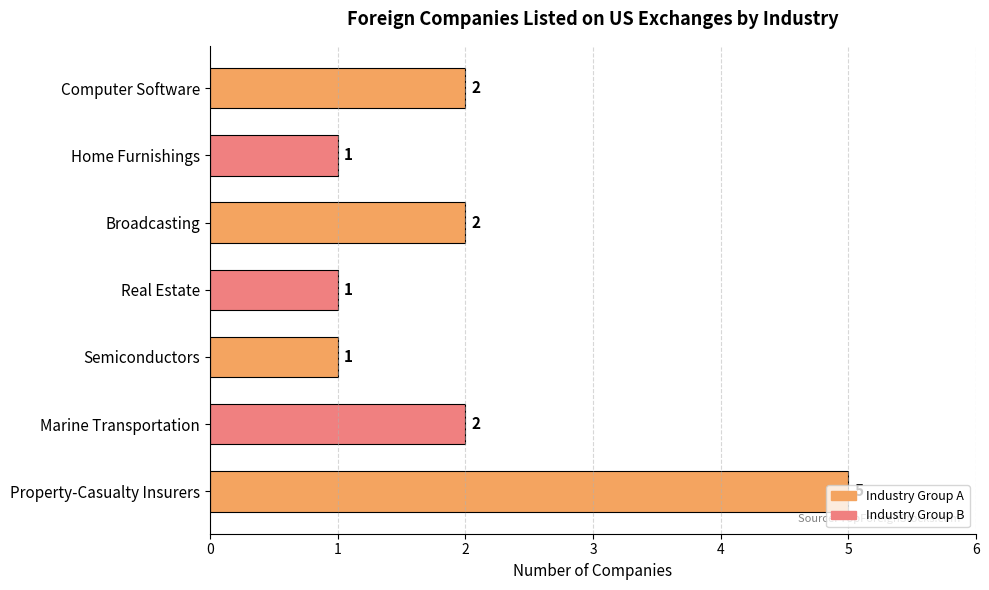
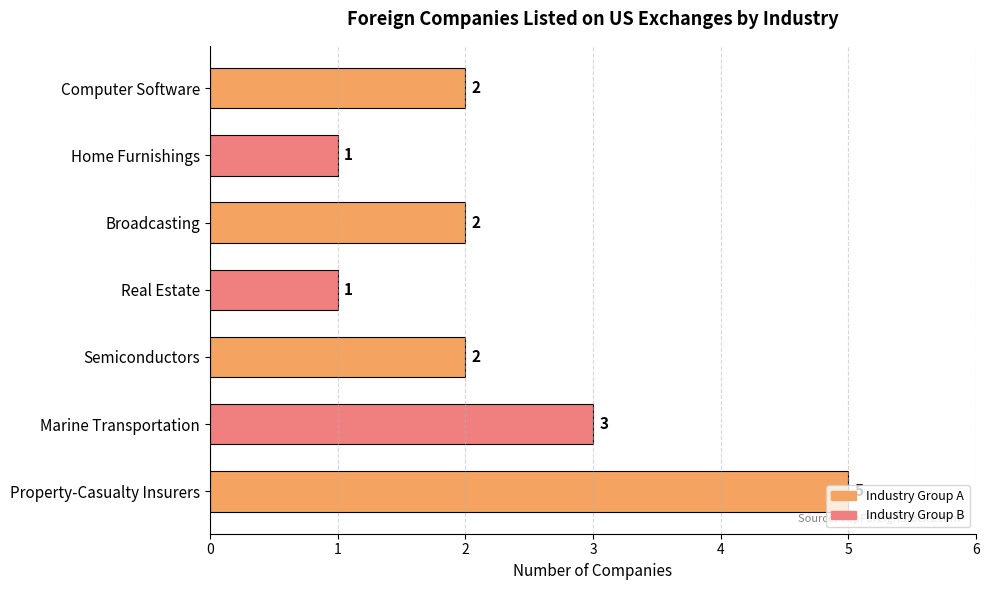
  {
    "Computer Software": 2,
    "Home Furnishings": 1,
    "Broadcasting": 2,
    "Real Estate": 1,
-   "Semiconductors": 1,
-   "Marine Transportation": 2
+   "Semiconductors": 2,
+   "Marine Transportation": 3
  }
